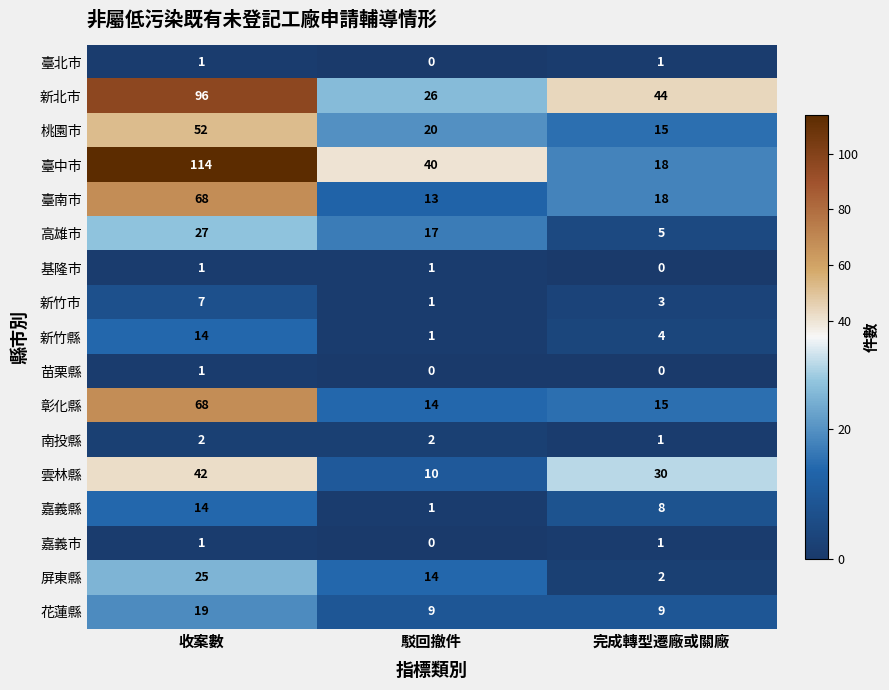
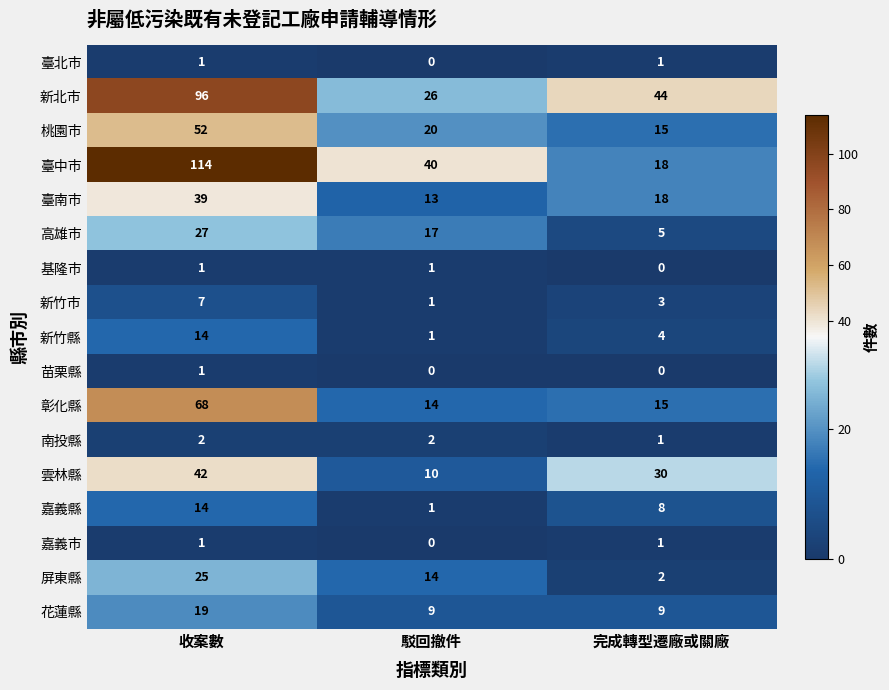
  {
    "臺北市": {
      "收案數": 1,
      "駁回撤件": 0,
      "完成轉型遷廠或關廠": 1
    },
    "新北市": {
      "收案數": 96,
      "駁回撤件": 26,
      "完成轉型遷廠或關廠": 44
    },
    "桃園市": {
      "收案數": 52,
      "駁回撤件": 20,
      "完成轉型遷廠或關廠": 15
    },
    "臺中市": {
      "收案數": 114,
      "駁回撤件": 40,
      "完成轉型遷廠或關廠": 18
    },
    "臺南市": {
-     "收案數": 68,
+     "收案數": 39,
      "駁回撤件": 13,
      "完成轉型遷廠或關廠": 18
    },
    "高雄市": {
      "收案數": 27,
      "駁回撤件": 17,
      "完成轉型遷廠或關廠": 5
    },
    "基隆市": {
      "收案數": 1,
      "駁回撤件": 1,
      "完成轉型遷廠或關廠": 0
    },
    "新竹市": {
      "收案數": 7,
      "駁回撤件": 1,
      "完成轉型遷廠或關廠": 3
    },
    "新竹縣": {
      "收案數": 14,
      "駁回撤件": 1,
      "完成轉型遷廠或關廠": 4
    },
    "苗栗縣": {
      "收案數": 1,
      "駁回撤件": 0,
      "完成轉型遷廠或關廠": 0
    },
    "彰化縣": {
      "收案數": 68,
      "駁回撤件": 14,
      "完成轉型遷廠或關廠": 15
    },
    "南投縣": {
      "收案數": 2,
      "駁回撤件": 2,
      "完成轉型遷廠或關廠": 1
    },
    "雲林縣": {
      "收案數": 42,
      "駁回撤件": 10,
      "完成轉型遷廠或關廠": 30
    },
    "嘉義縣": {
      "收案數": 14,
      "駁回撤件": 1,
      "完成轉型遷廠或關廠": 8
    },
    "嘉義市": {
      "收案數": 1,
      "駁回撤件": 0,
      "完成轉型遷廠或關廠": 1
    },
    "屏東縣": {
      "收案數": 25,
      "駁回撤件": 14,
      "完成轉型遷廠或關廠": 2
    },
    "花蓮縣": {
      "收案數": 19,
      "駁回撤件": 9,
      "完成轉型遷廠或關廠": 9
    }
  }
